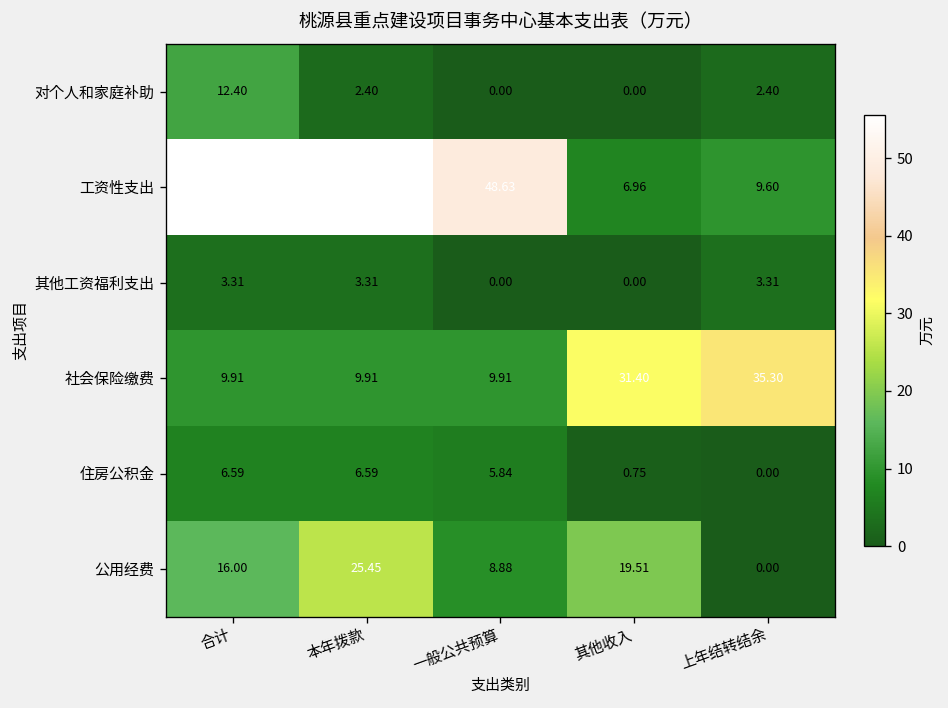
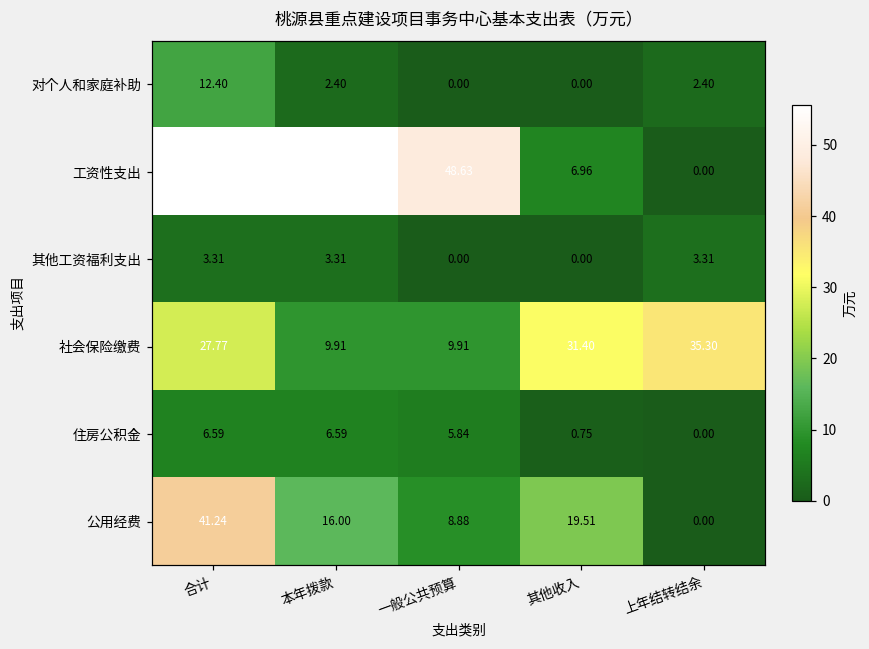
  {
    "对个人和家庭补助": {
      "合计": 12.40,
      "本年拨款": 2.40,
      "一般公共预算": 0.00,
      "其他收入": 0.00,
      "上年结转结余": 2.40
    },
    "工资性支出": {
      "其他收入": 6.96,
-     "上年结转结余": 9.60
+     "上年结转结余": 0.00
    },
    "其他工资福利支出": {
      "合计": 3.31,
      "本年拨款": 3.31,
      "一般公共预算": 0.00,
      "其他收入": 0.00,
      "上年结转结余": 3.31
    },
    "社会保险缴费": {
-     "合计": 9.91,
+     "合计": 27.77,
      "本年拨款": 9.91,
      "一般公共预算": 9.91,
      "其他收入": 31.40,
      "上年结转结余": 35.30
    },
    "住房公积金": {
      "合计": 6.59,
      "本年拨款": 6.59,
      "一般公共预算": 5.84,
      "其他收入": 0.75,
      "上年结转结余": 0.00
    },
    "公用经费": {
-     "合计": 16.00,
-     "本年拨款": 25.45,
+     "合计": 41.24,
+     "本年拨款": 16.00,
      "一般公共预算": 8.88,
      "其他收入": 19.51,
      "上年结转结余": 0.00
    }
  }
